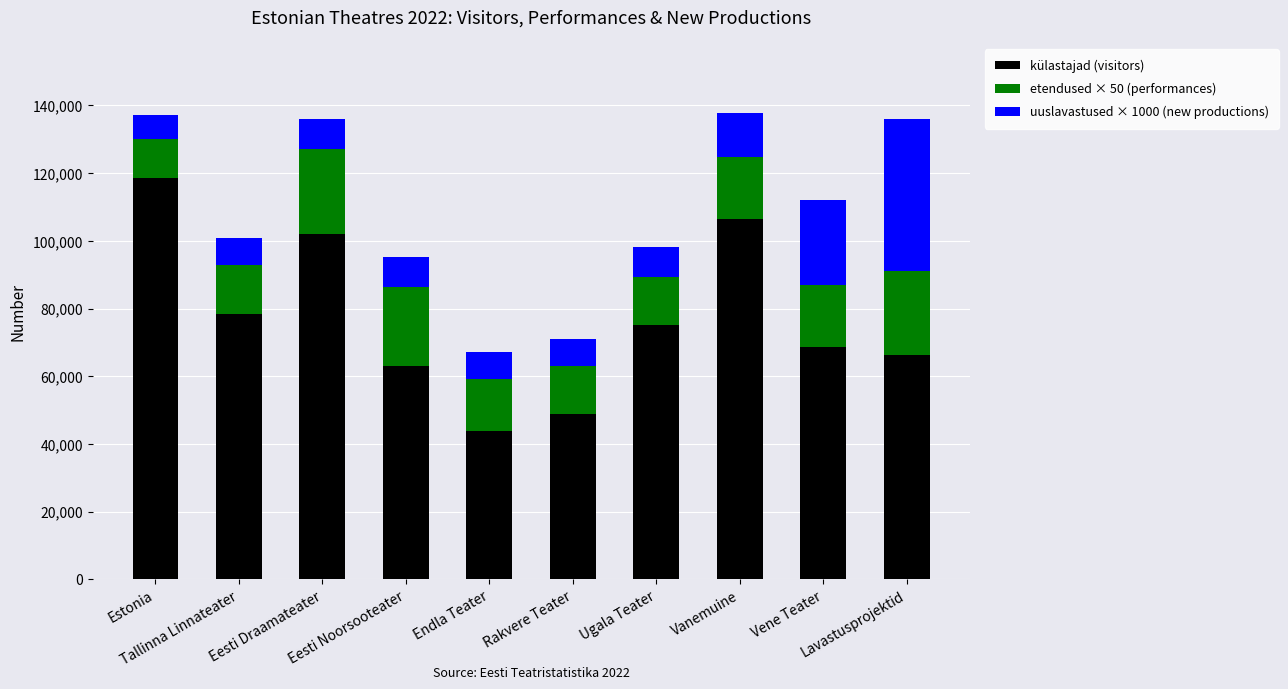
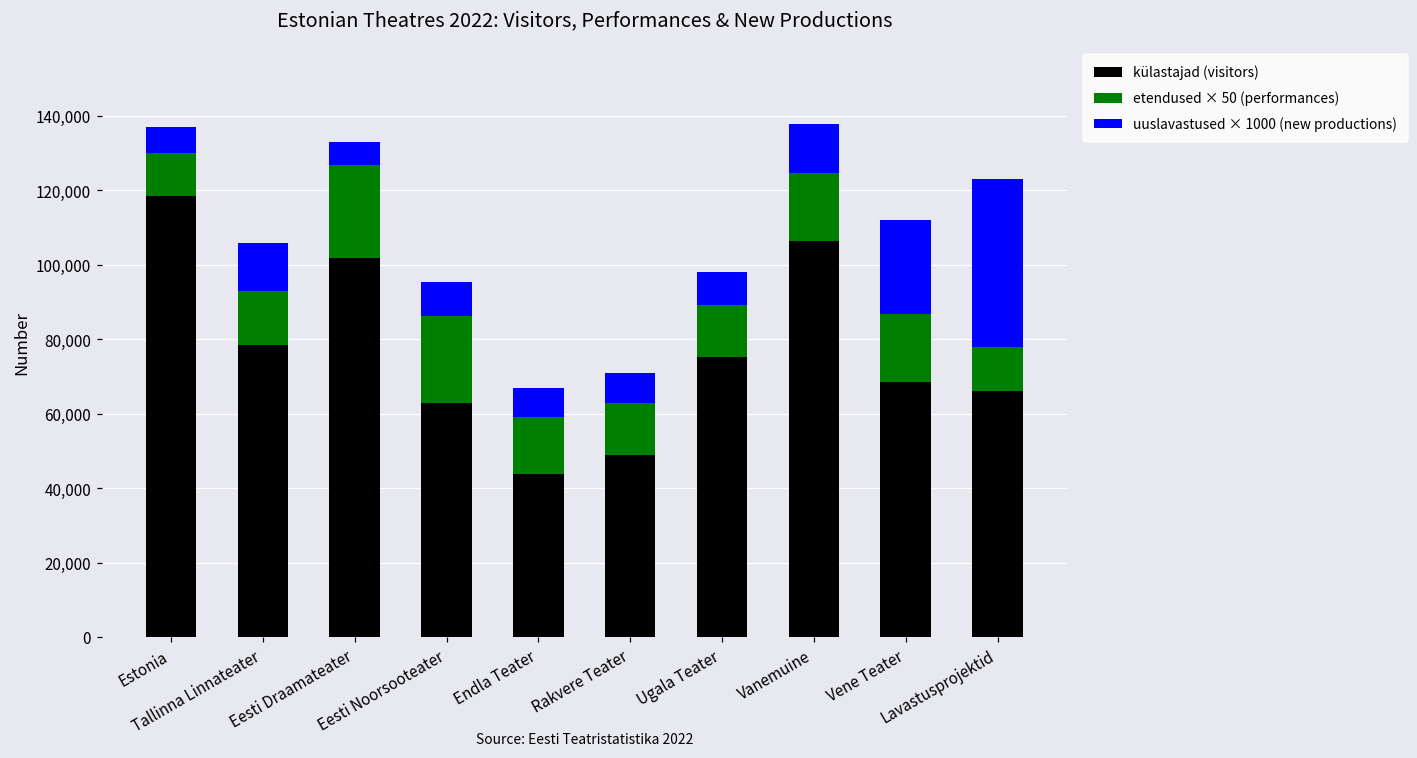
  {
    "külastajad (visitors)": {
      "Estonia": "118,000",
      "Tallinna Linnateater": "78,000",
      "Eesti Draamateater": "102,000",
      "Eesti Noorsooteater": "63,000",
      "Endla Teater": "44,000",
      "Rakvere Teater": "49,000",
      "Ugala Teater": "75,000",
      "Vanemuine": "106,000",
      "Vene Teater": "69,000",
      "Lavastusprojektid": "66,000"
    },
    "etendused × 50 (performances)": {
      "Estonia": "12,000",
      "Tallinna Linnateater": "14,000",
      "Eesti Draamateater": "25,000",
      "Eesti Noorsooteater": "23,000",
      "Endla Teater": "15,000",
      "Rakvere Teater": "14,000",
      "Ugala Teater": "14,000",
      "Vanemuine": "18,000",
      "Vene Teater": "18,000",
-     "Lavastusprojektid": "25,000"
+     "Lavastusprojektid": "12,000"
    },
    "uuslavastused × 1000 (new productions)": {
      "Estonia": "7,000",
-     "Tallinna Linnateater": "8,000",
-     "Eesti Draamateater": "9,000",
+     "Tallinna Linnateater": "13,000",
+     "Eesti Draamateater": "6,000",
      "Eesti Noorsooteater": "9,000",
      "Endla Teater": "8,000",
      "Rakvere Teater": "8,000",
      "Ugala Teater": "9,000",
      "Vanemuine": "13,000",
      "Vene Teater": "25,000",
      "Lavastusprojektid": "45,000"
    }
  }
